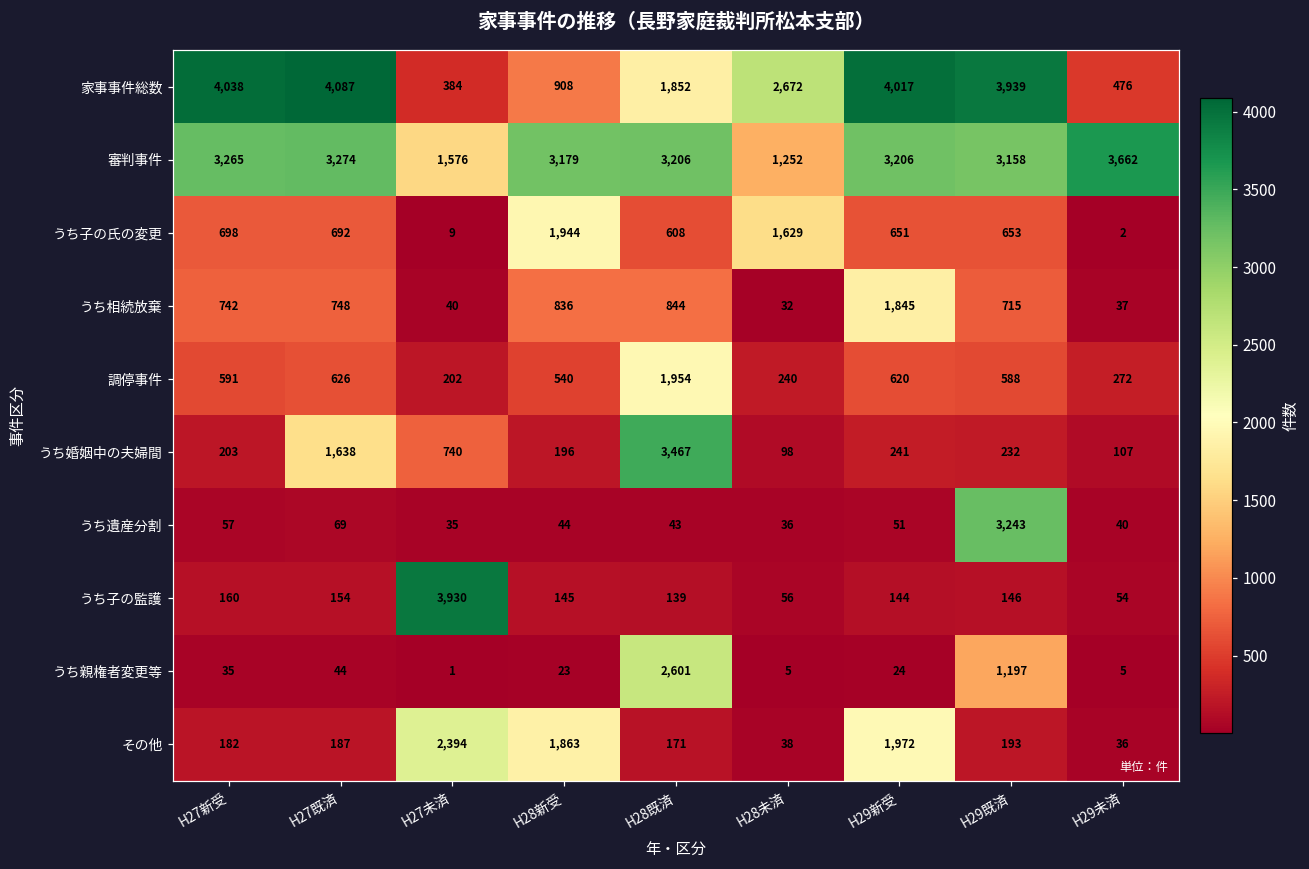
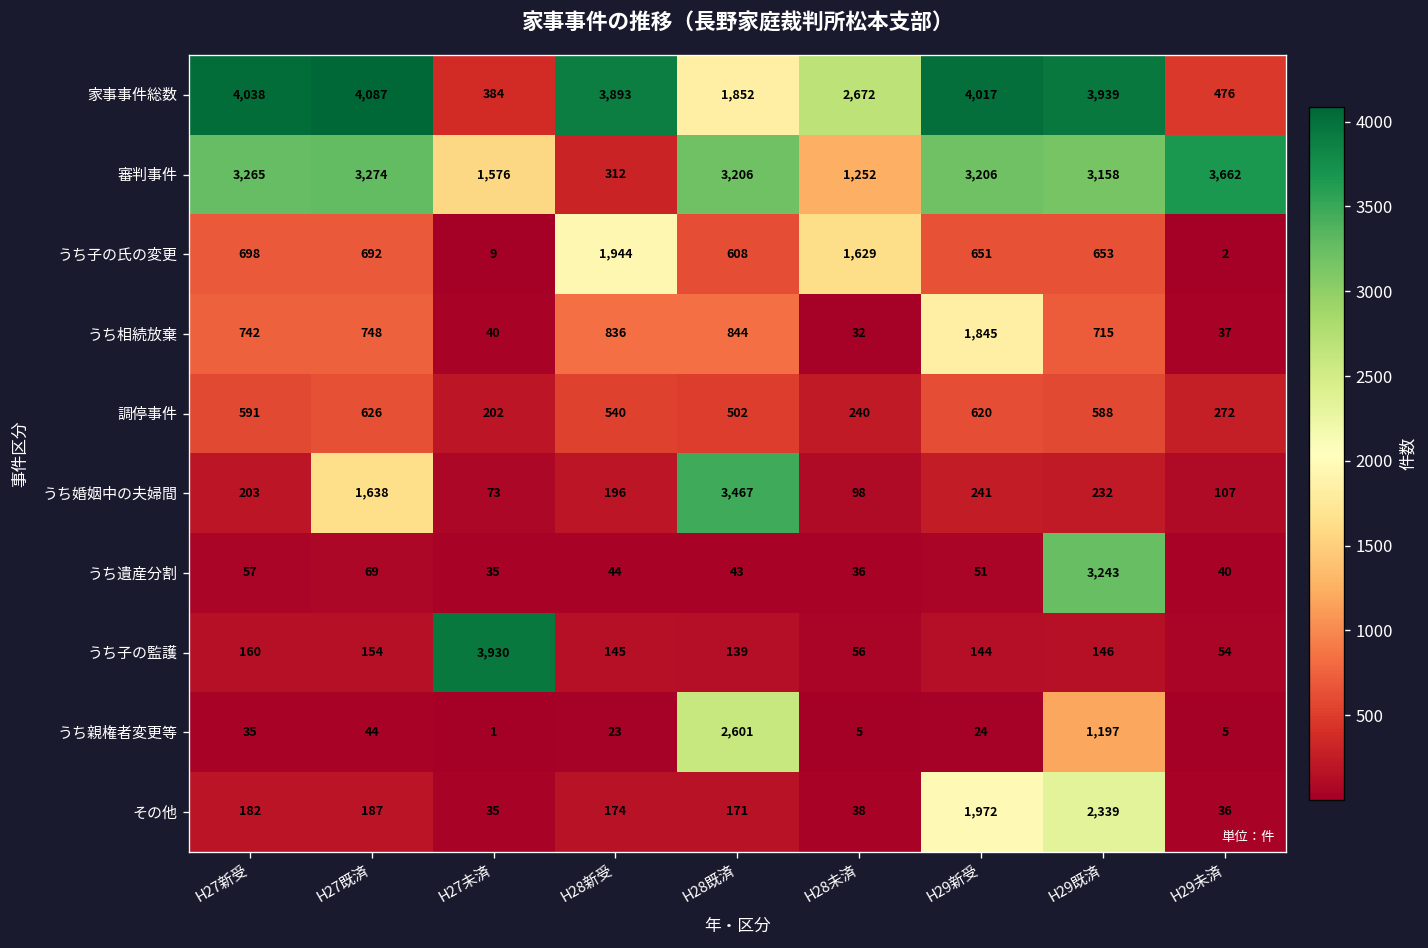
  {
    "家事事件総数": {
      "H27新受": "4,038",
      "H27既済": "4,087",
      "H27未済": "384",
-     "H28新受": "908",
+     "H28新受": "3,893",
      "H28既済": "1,852",
      "H28未済": "2,672",
      "H29新受": "4,017",
      "H29既済": "3,939",
      "H29未済": "476"
    },
    "審判事件": {
      "H27新受": "3,265",
      "H27既済": "3,274",
      "H27未済": "1,576",
-     "H28新受": "3,179",
+     "H28新受": "312",
      "H28既済": "3,206",
      "H28未済": "1,252",
      "H29新受": "3,206",
      "H29既済": "3,158",
      "H29未済": "3,662"
    },
    "うち子の氏の変更": {
      "H27新受": "698",
      "H27既済": "692",
      "H27未済": "9",
      "H28新受": "1,944",
      "H28既済": "608",
      "H28未済": "1,629",
      "H29新受": "651",
      "H29既済": "653",
      "H29未済": "2"
    },
    "うち相続放棄": {
      "H27新受": "742",
      "H27既済": "748",
      "H27未済": "40",
      "H28新受": "836",
      "H28既済": "844",
      "H28未済": "32",
      "H29新受": "1,845",
      "H29既済": "715",
      "H29未済": "37"
    },
    "調停事件": {
      "H27新受": "591",
      "H27既済": "626",
      "H27未済": "202",
      "H28新受": "540",
-     "H28既済": "1,954",
+     "H28既済": "502",
      "H28未済": "240",
      "H29新受": "620",
      "H29既済": "588",
      "H29未済": "272"
    },
    "うち婚姻中の夫婦間": {
      "H27新受": "203",
      "H27既済": "1,638",
-     "H27未済": "740",
+     "H27未済": "73",
      "H28新受": "196",
      "H28既済": "3,467",
      "H28未済": "98",
      "H29新受": "241",
      "H29既済": "232",
      "H29未済": "107"
    },
    "うち遺産分割": {
      "H27新受": "57",
      "H27既済": "69",
      "H27未済": "35",
      "H28新受": "44",
      "H28既済": "43",
      "H28未済": "36",
      "H29新受": "51",
      "H29既済": "3,243",
      "H29未済": "40"
    },
    "うち子の監護": {
      "H27新受": "160",
      "H27既済": "154",
      "H27未済": "3,930",
      "H28新受": "145",
      "H28既済": "139",
      "H28未済": "56",
      "H29新受": "144",
      "H29既済": "146",
      "H29未済": "54"
    },
    "うち親権者変更等": {
      "H27新受": "35",
      "H27既済": "44",
      "H27未済": "1",
      "H28新受": "23",
      "H28既済": "2,601",
      "H28未済": "5",
      "H29新受": "24",
      "H29既済": "1,197",
      "H29未済": "5"
    },
    "その他": {
      "H27新受": "182",
      "H27既済": "187",
-     "H27未済": "2,394",
-     "H28新受": "1,863",
+     "H27未済": "35",
+     "H28新受": "174",
      "H28既済": "171",
      "H28未済": "38",
      "H29新受": "1,972",
-     "H29既済": "193"
+     "H29既済": "2,339"
    }
  }
